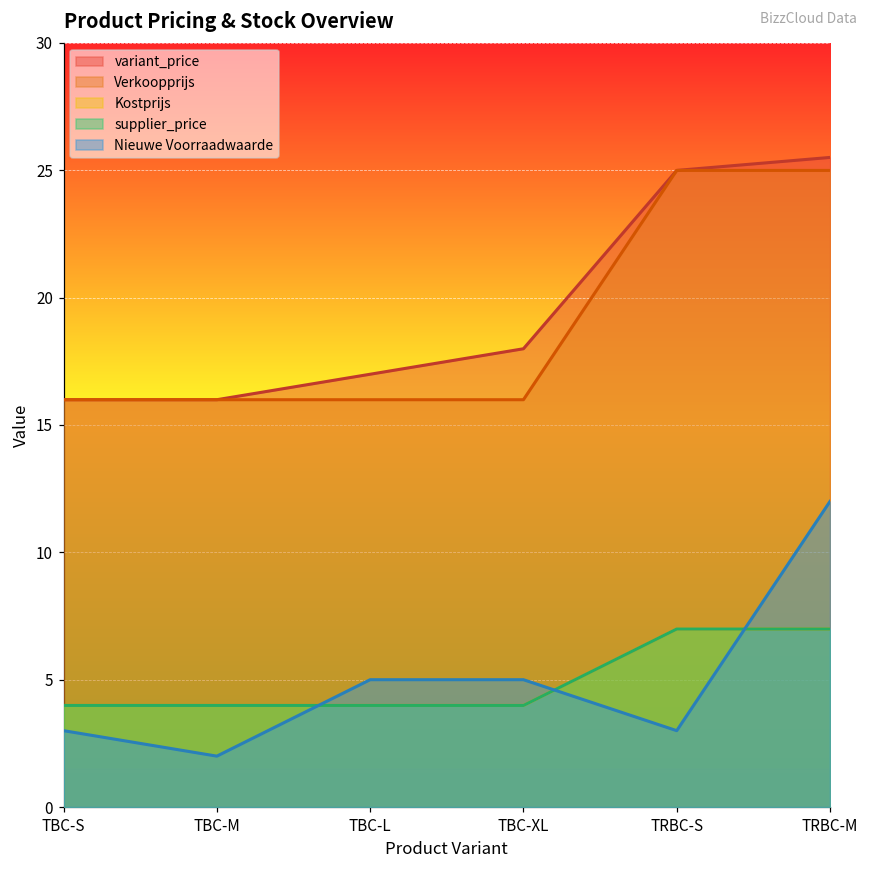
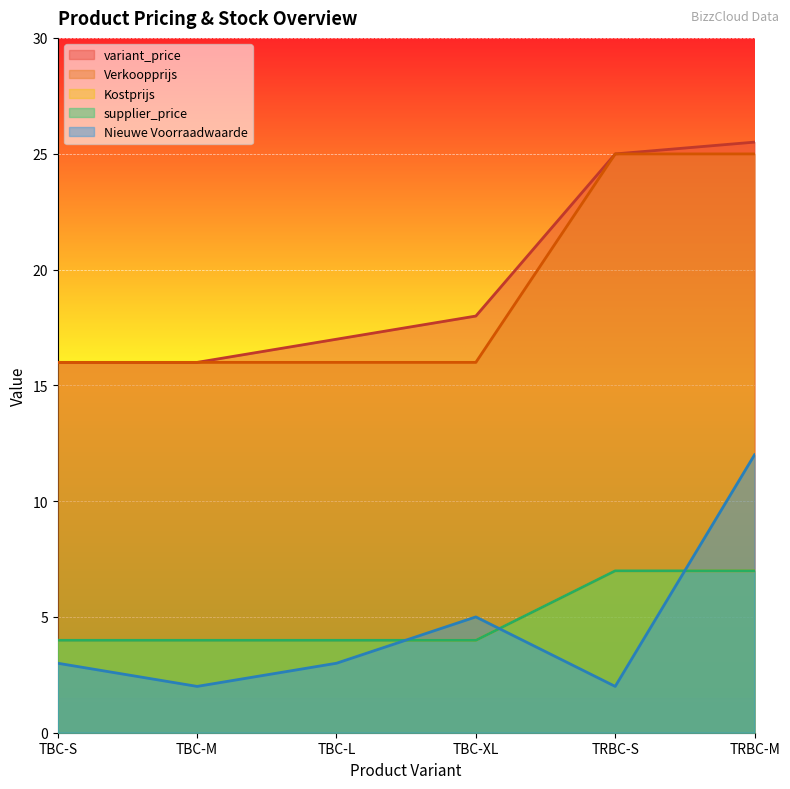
  {
    "supplier_price": {
      "TBC-S": 4,
      "TBC-M": 4,
      "TBC-L": 4,
      "TBC-XL": 4,
      "TRBC-S": 7,
      "TRBC-M": 7
    },
    "Nieuwe Voorraadwaarde": {
      "TBC-S": 3,
      "TBC-M": 2,
-     "TBC-L": 5,
+     "TBC-L": 3,
      "TBC-XL": 5,
-     "TRBC-S": 3,
+     "TRBC-S": 2,
      "TRBC-M": 12
    }
  }
